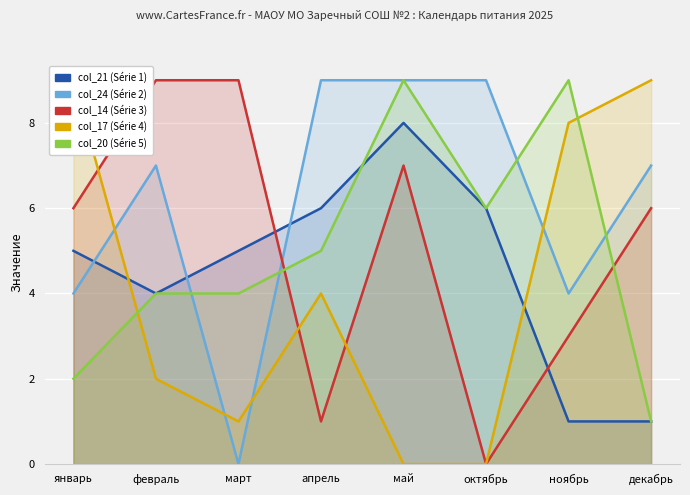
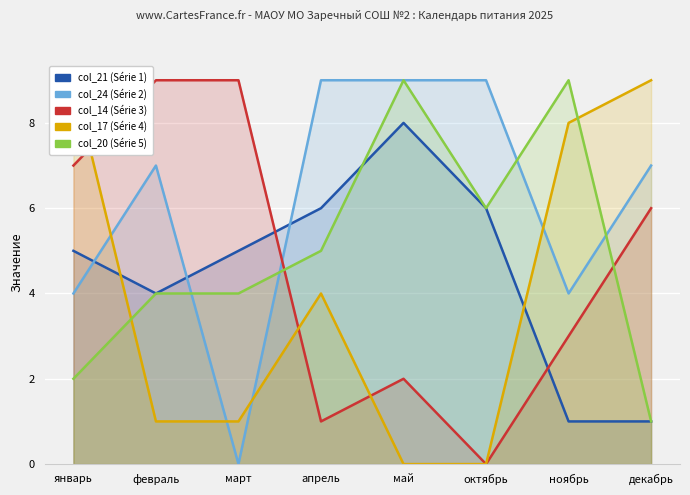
  {
    "col_21 (Série 1)": {
      "январь": 5,
      "март": 5,
      "апрель": 6,
      "май": 8,
      "ноябрь": 1
    },
    "col_24 (Série 2)": {
      "январь": 4,
      "февраль": 7,
      "март": 0,
      "апрель": 9,
      "октябрь": 9,
      "ноябрь": 4,
      "декабрь": 7
    },
    "col_14 (Série 3)": {
-     "январь": 6,
+     "январь": 7,
      "февраль": 9,
      "март": 9,
      "апрель": 1,
-     "май": 7,
+     "май": 2,
      "ноябрь": 3,
      "декабрь": 6
    },
    "col_17 (Série 4)": {
-     "февраль": 2,
+     "февраль": 1,
      "март": 1,
      "апрель": 4,
      "май": 0,
      "ноябрь": 8,
      "декабрь": 9
    },
    "col_20 (Série 5)": {
      "январь": 2,
      "март": 4,
      "апрель": 5,
      "ноябрь": 9
    }
  }
